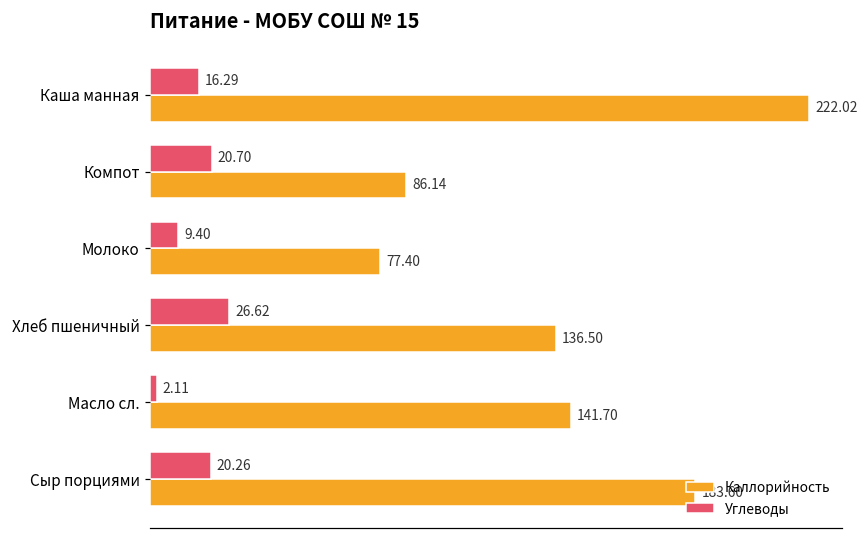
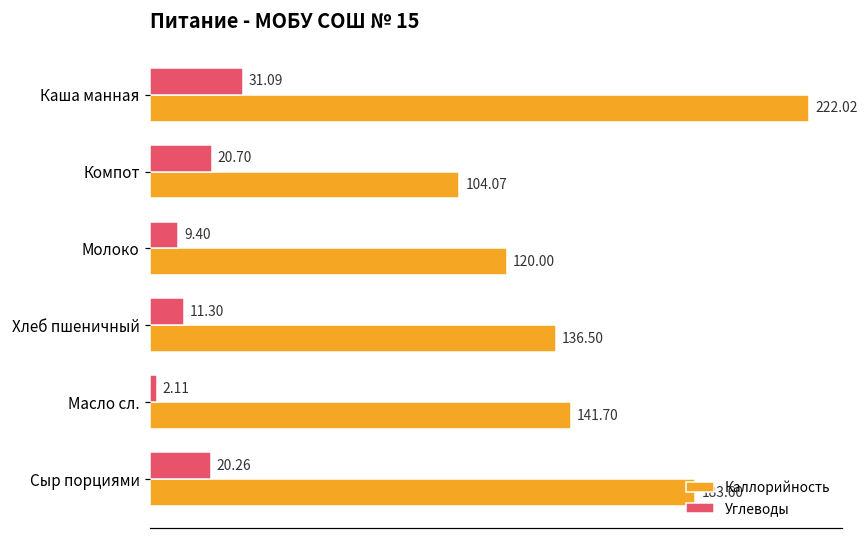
  {
    "Каллорийность": {
      "Каша манная": 222.02,
-     "Компот": 86.14,
-     "Молоко": 77.40,
+     "Компот": 104.07,
+     "Молоко": 120.00,
      "Хлеб пшеничный": 136.50,
      "Масло сл.": 141.70,
      "Сыр порциями": 183.60
    },
    "Углеводы": {
-     "Каша манная": 16.29,
+     "Каша манная": 31.09,
      "Компот": 20.70,
      "Молоко": 9.40,
-     "Хлеб пшеничный": 26.62,
+     "Хлеб пшеничный": 11.30,
      "Масло сл.": 2.11,
      "Сыр порциями": 20.26
    }
  }
